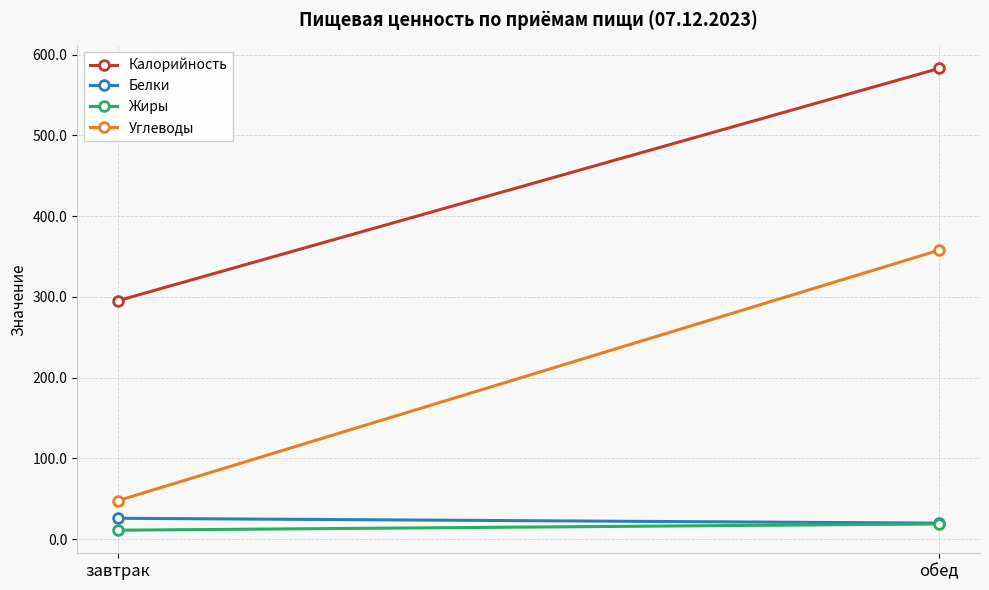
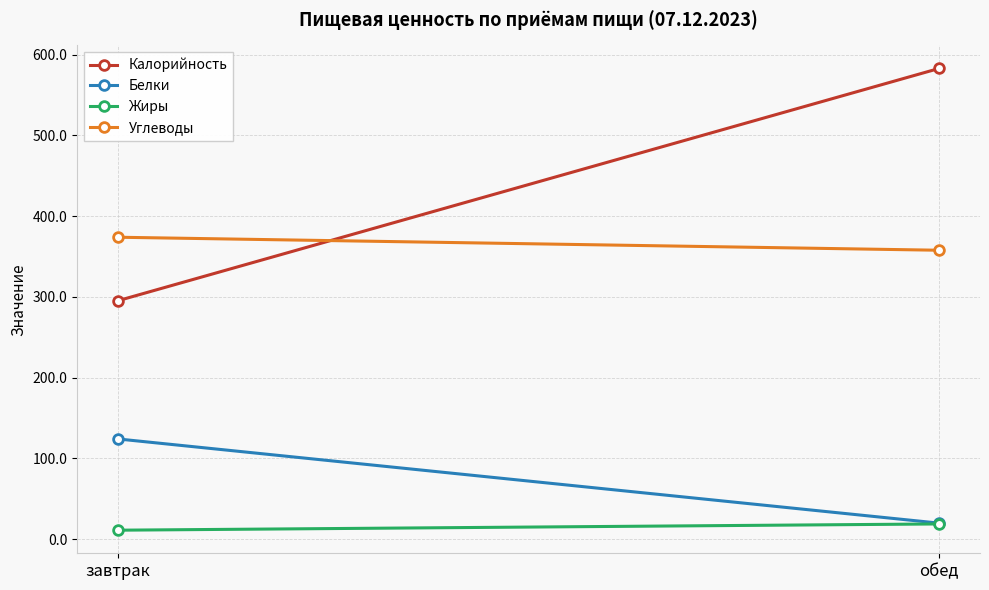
  {
    "Калорийность": {
      "завтрак": 300,
      "обед": 580
    },
    "Белки": {
-     "завтрак": 30
+     "завтрак": 120
    },
    "Жиры": {
      "завтрак": 10
    },
    "Углеводы": {
-     "завтрак": 50,
+     "завтрак": 370,
      "обед": 360
    }
  }
